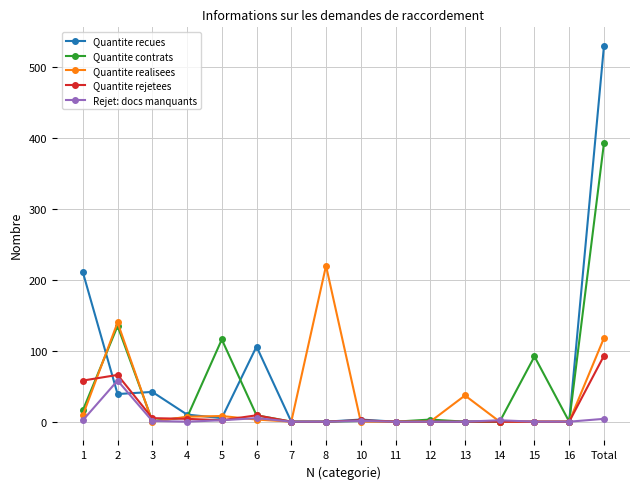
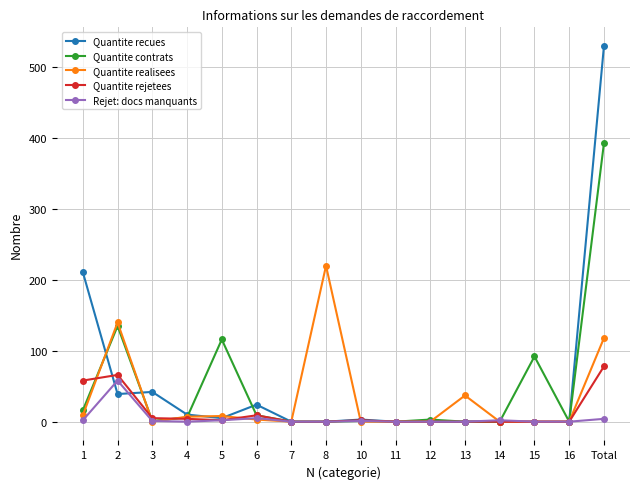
  {
    "Quantite recues": {
      "1": 210,
      "2": 40,
      "3": 40,
-     "6": 110,
+     "6": 20,
      "Total": 530
    },
    "Quantite contrats": {
      "1": 20,
      "2": 140,
      "5": 120,
      "15": 90,
      "Total": 390
    },
    "Quantite realisees": {
      "1": 10,
      "2": 140,
      "8": 220,
      "13": 40,
      "Total": 120
    },
    "Quantite rejetees": {
      "1": 60,
      "2": 70,
      "3": 10,
-     "Total": 90
+     "Total": 80
    },
    "Rejet: docs manquants": {
      "1": 0,
      "2": 60,
      "4": 0,
      "Total": 0
    }
  }
